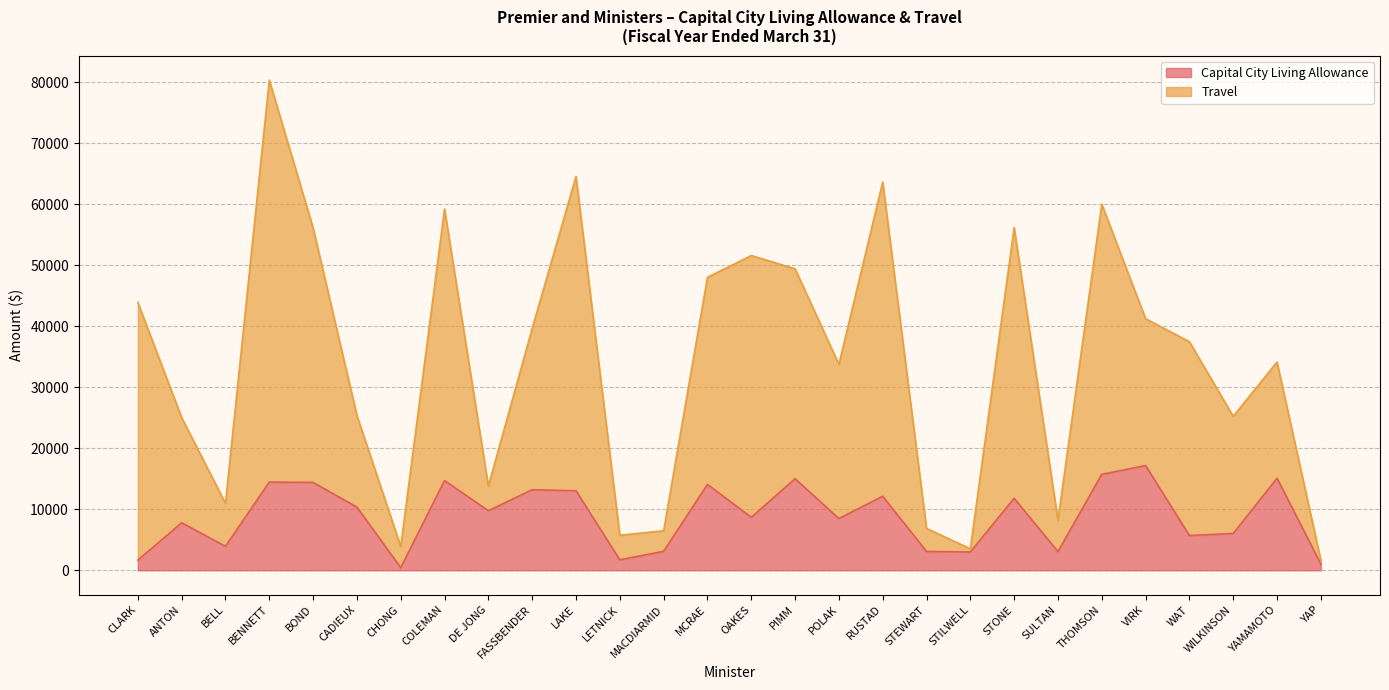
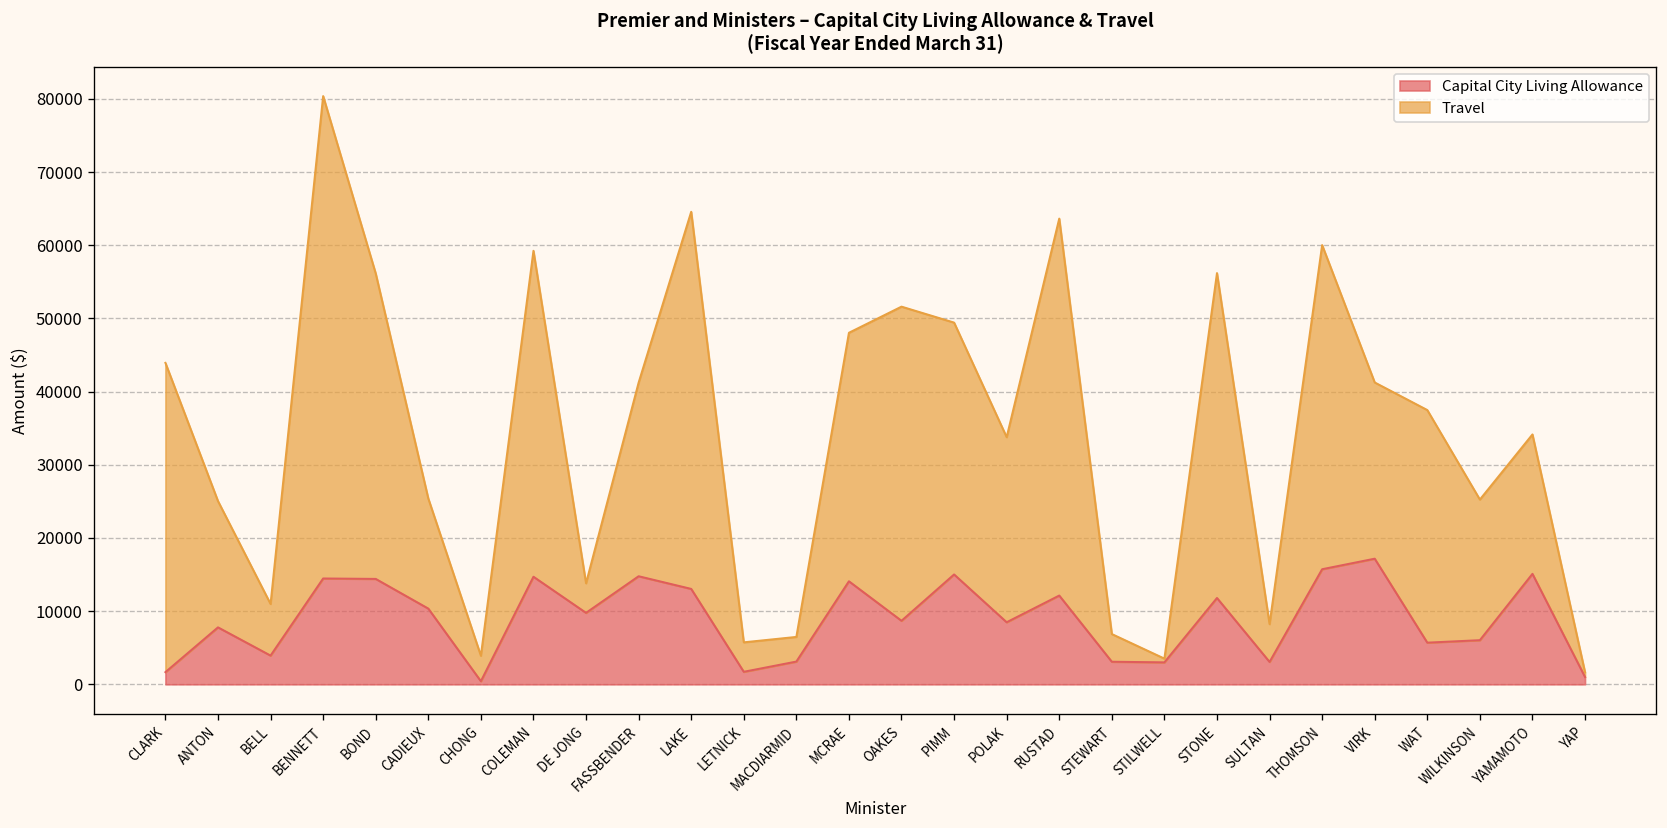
  {
    "Capital City Living Allowance": {
      "CLARK": 2000,
      "ANTON": 8000,
      "BELL": 4000,
      "BENNETT": 14000,
      "BOND": 14000,
      "CADIEUX": 10000,
      "CHONG": 0,
      "COLEMAN": 15000,
      "DE JONG": 10000,
-     "FASSBENDER": 13000,
+     "FASSBENDER": 15000,
      "LAKE": 13000,
      "LETNICK": 2000,
      "MACDIARMID": 3000,
      "MCRAE": 14000,
      "OAKES": 9000,
      "PIMM": 15000,
      "POLAK": 8000,
      "RUSTAD": 12000,
      "STEWART": 3000,
      "STILWELL": 3000,
      "STONE": 12000,
      "SULTAN": 3000,
      "THOMSON": 16000,
      "VIRK": 17000,
      "WAT": 6000,
      "WILKINSON": 6000,
      "YAMAMOTO": 15000,
      "YAP": 1000
    },
    "Travel": {
      "CLARK": 42000,
      "ANTON": 17000,
      "BELL": 7000,
      "BENNETT": 66000,
      "BOND": 42000,
      "CADIEUX": 15000,
      "CHONG": 3000,
      "COLEMAN": 45000,
      "DE JONG": 4000,
      "FASSBENDER": 26000,
      "LAKE": 52000,
      "LETNICK": 4000,
      "MACDIARMID": 3000,
      "MCRAE": 34000,
      "OAKES": 43000,
      "PIMM": 34000,
      "POLAK": 25000,
      "RUSTAD": 52000,
      "STEWART": 4000,
      "STILWELL": 1000,
      "STONE": 44000,
      "SULTAN": 5000,
      "THOMSON": 44000,
      "VIRK": 24000,
      "WAT": 32000,
      "WILKINSON": 19000,
      "YAMAMOTO": 19000,
      "YAP": 1000
    }
  }
